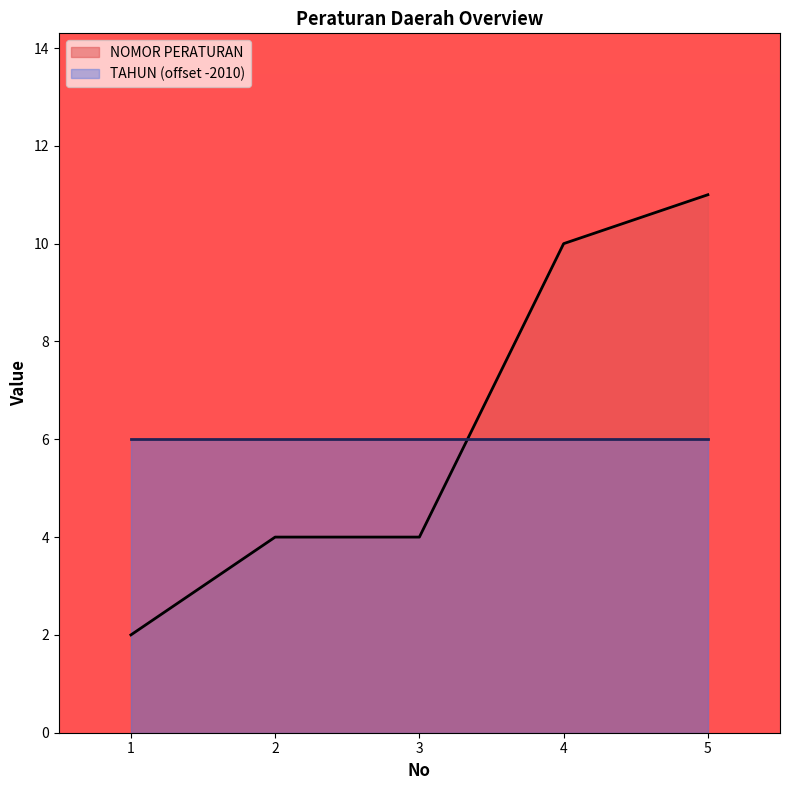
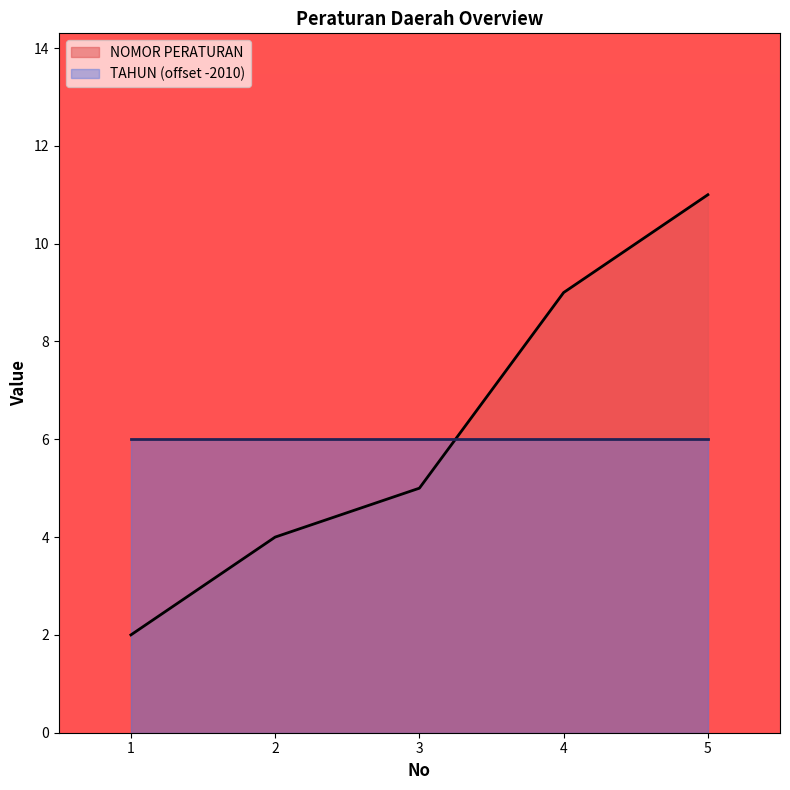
  {
    "NOMOR PERATURAN": {
      "1": 2,
      "2": 4,
-     "3": 4,
-     "4": 10,
+     "3": 5,
+     "4": 9,
      "5": 11
    },
    "TAHUN (offset -2010)": {
      "1": 6,
      "2": 6,
      "3": 6,
      "4": 6,
      "5": 6
    }
  }
